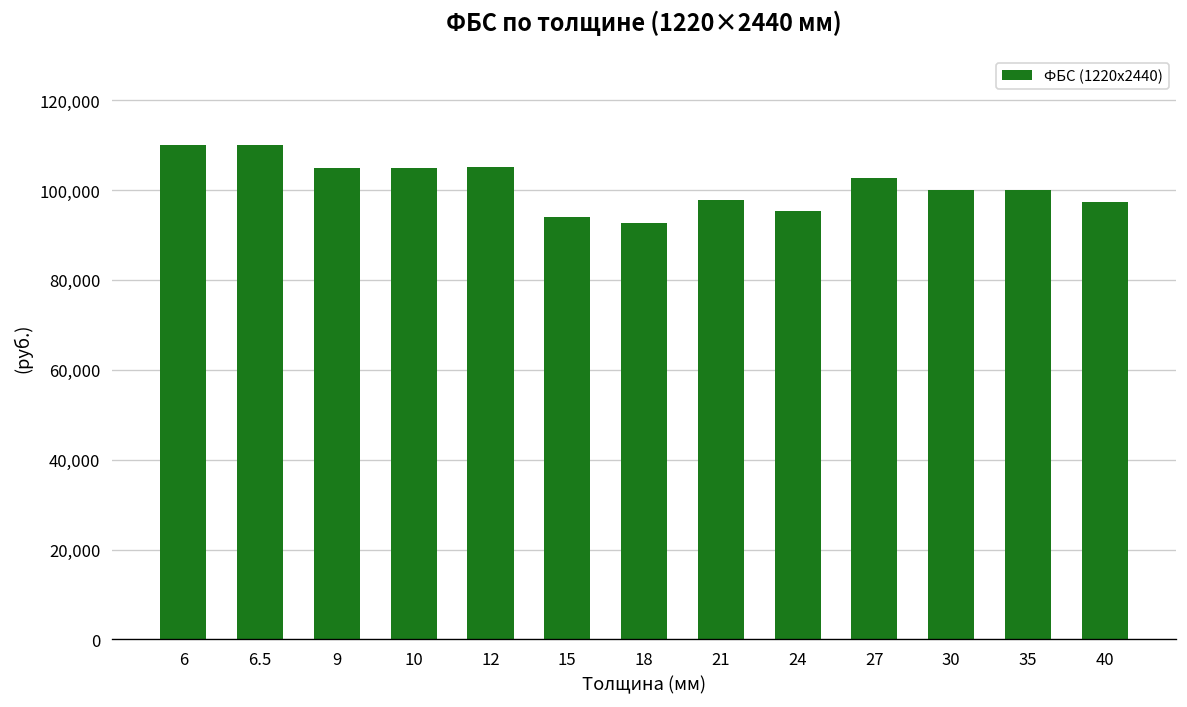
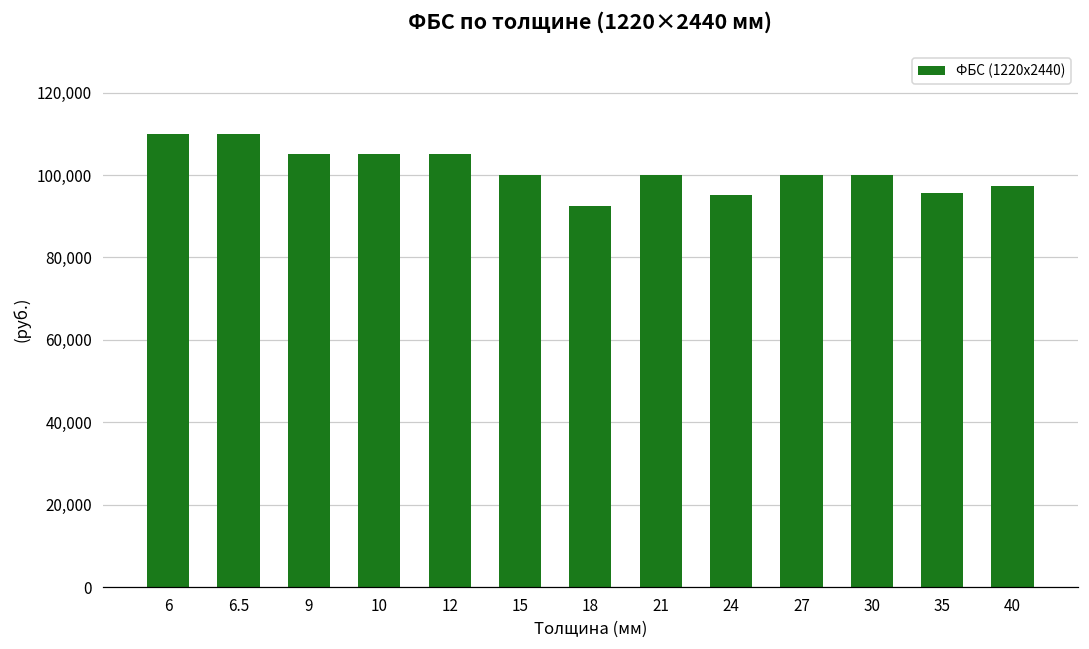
  {
    "6": "110,000",
    "6.5": "110,000",
    "9": "105,000",
    "10": "105,000",
    "12": "105,000",
-   "15": "94,000",
+   "15": "100,000",
    "18": "93,000",
-   "21": "98,000",
+   "21": "100,000",
    "24": "95,000",
-   "27": "103,000",
+   "27": "100,000",
    "30": "100,000",
-   "35": "100,000",
+   "35": "96,000",
    "40": "97,000"
  }
